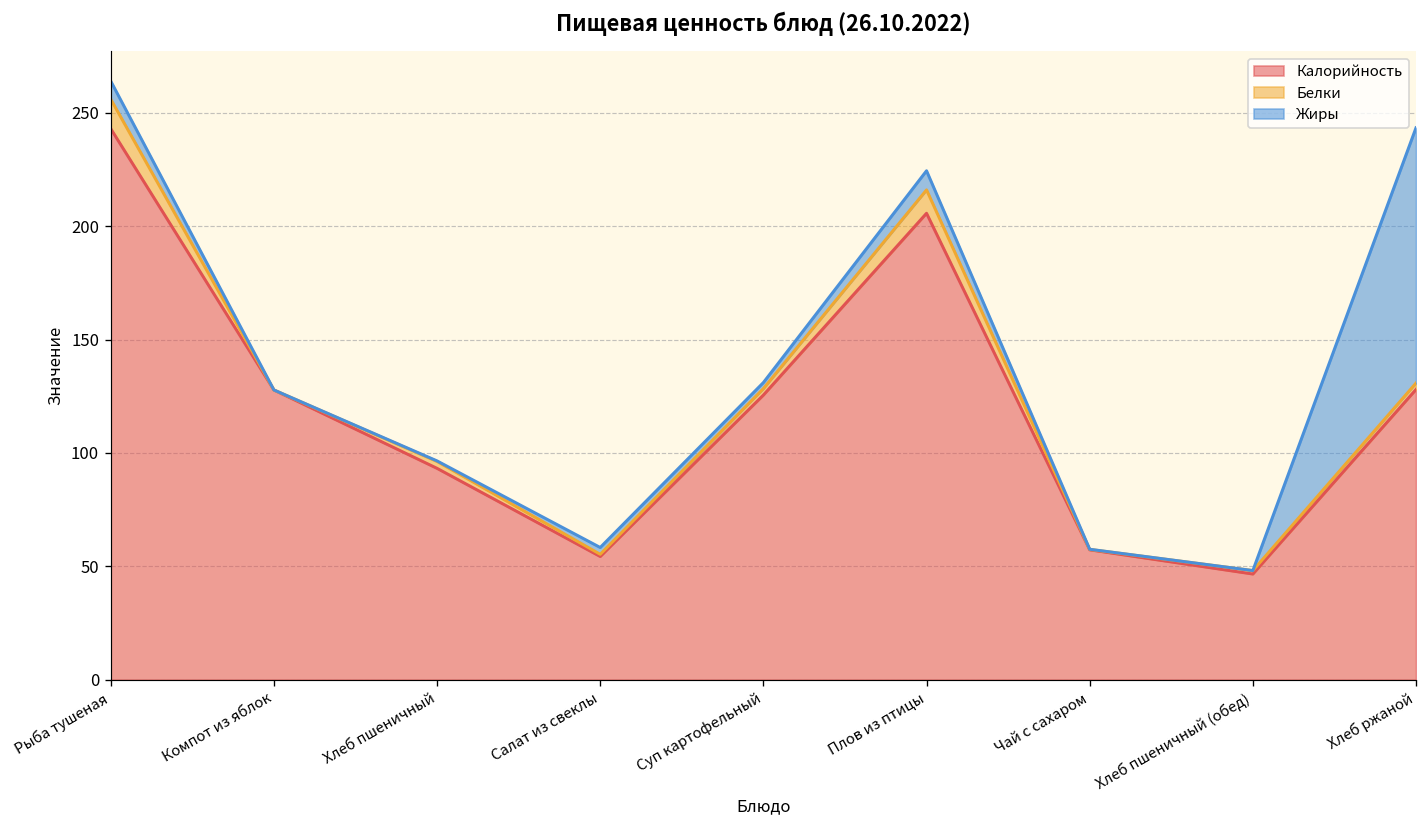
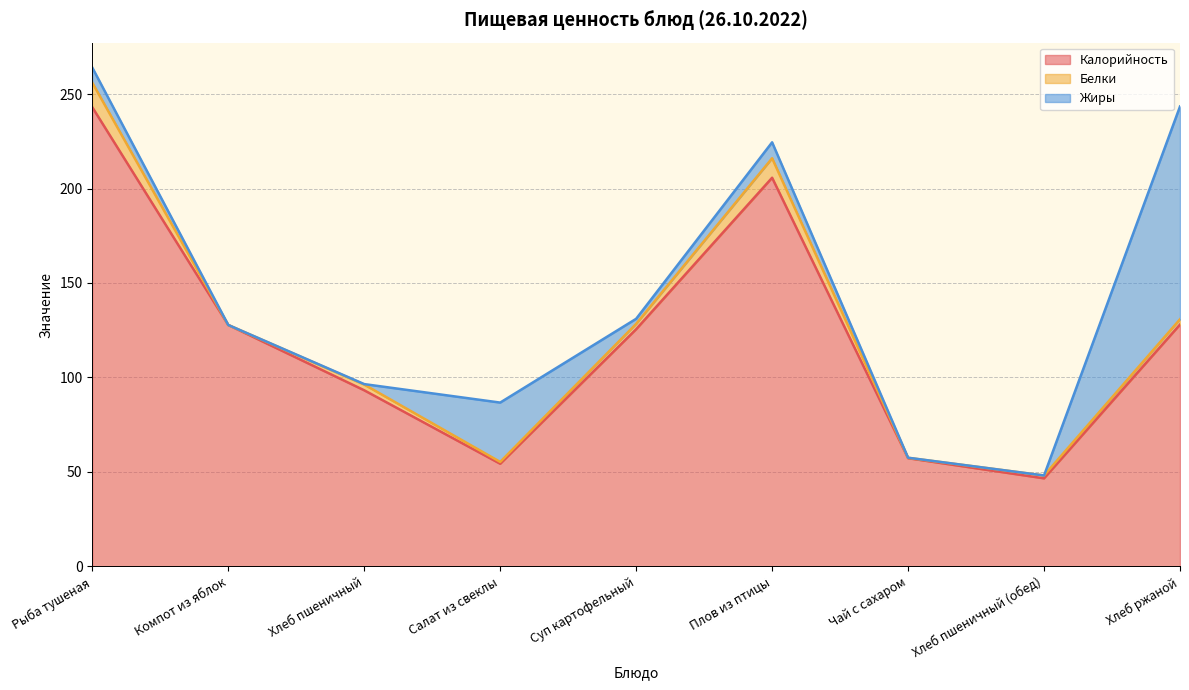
  {
    "Калорийность": {
      "Рыба тушеная": 243,
      "Хлеб пшеничный": 93,
      "Суп картофельный": 126,
      "Плов из птицы": 206,
      "Хлеб пшеничный (обед)": 47,
      "Хлеб ржаной": 128
    },
    "Белки": {
      "Рыба тушеная": 13,
      "Суп картофельный": 3,
      "Плов из птицы": 10,
      "Хлеб ржаной": 3
    },
    "Жиры": {
      "Рыба тушеная": 8,
-     "Салат из свеклы": 3,
+     "Салат из свеклы": 31,
      "Суп картофельный": 3,
      "Плов из птицы": 8,
      "Хлеб ржаной": 113
    }
  }
